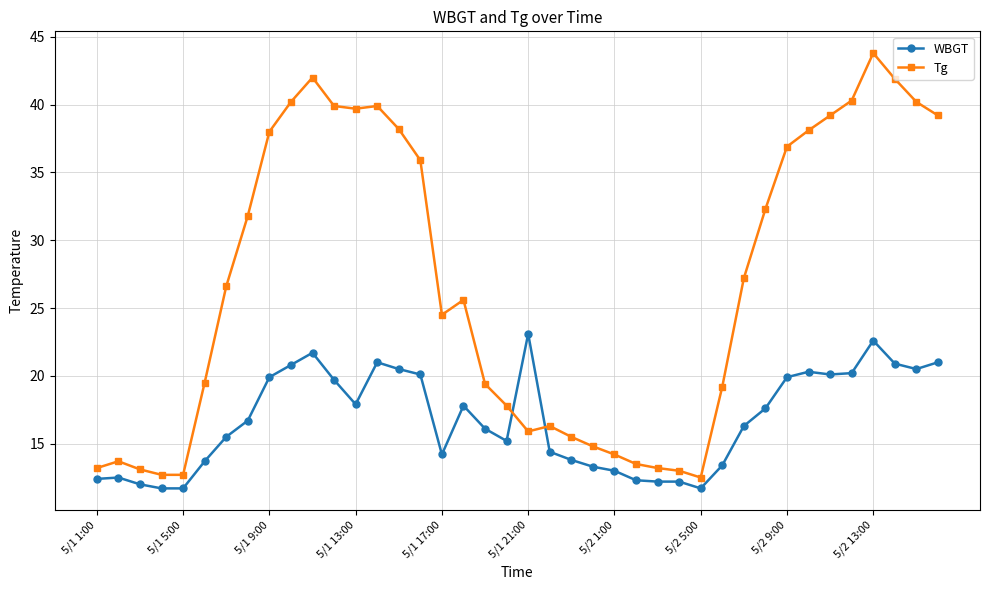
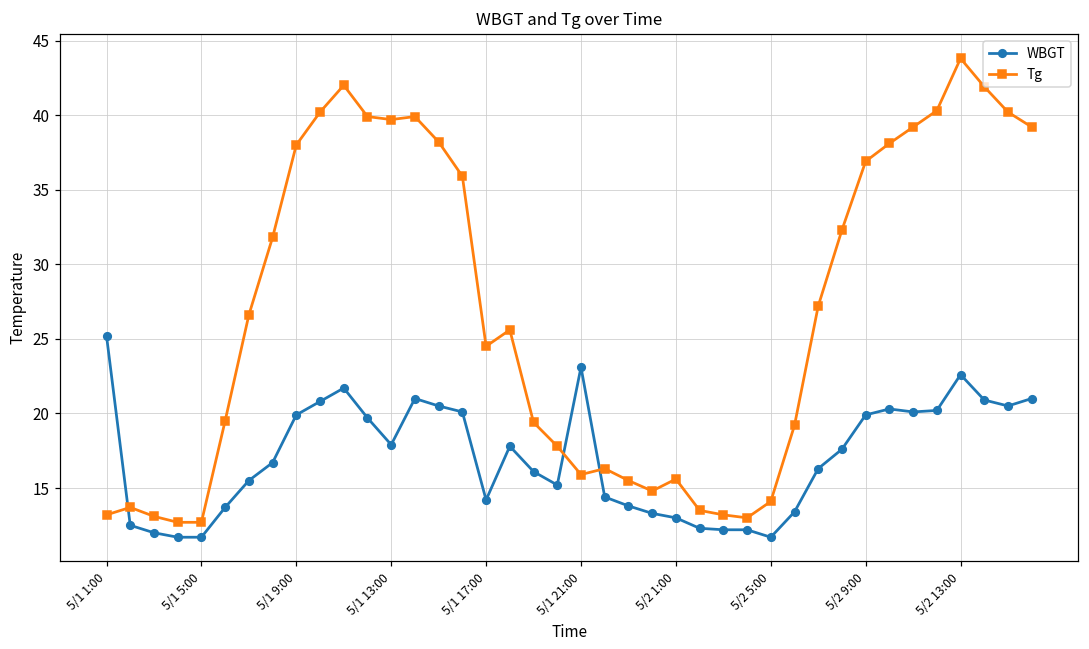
  {
    "WBGT": {
-     "5/1 1:00": 12.4,
+     "5/1 1:00": 25.2,
      "5/1 5:00": 11.7,
      "5/1 9:00": 19.9,
      "5/1 13:00": 17.9,
      "5/1 17:00": 14.2,
      "5/1 21:00": 23.1,
      "5/2 1:00": 13.0,
      "5/2 5:00": 11.7,
      "5/2 9:00": 19.9,
      "5/2 13:00": 22.6
    },
    "Tg": {
      "5/1 1:00": 13.2,
      "5/1 5:00": 12.7,
      "5/1 9:00": 38.0,
      "5/1 13:00": 39.7,
      "5/1 17:00": 24.5,
      "5/1 21:00": 15.9,
-     "5/2 1:00": 14.2,
-     "5/2 5:00": 12.5,
+     "5/2 1:00": 15.6,
+     "5/2 5:00": 14.1,
      "5/2 9:00": 36.9,
      "5/2 13:00": 43.8
    }
  }
